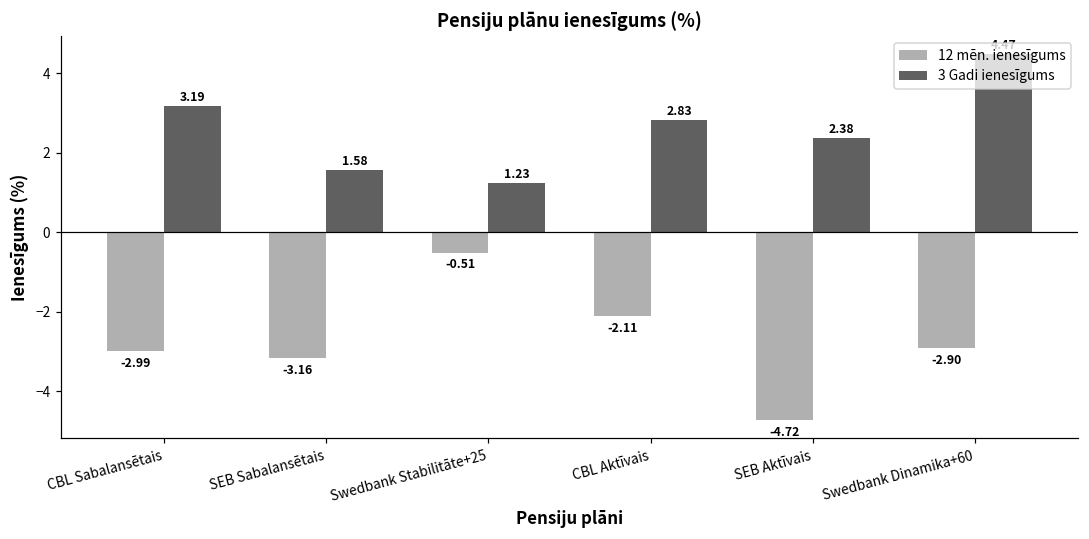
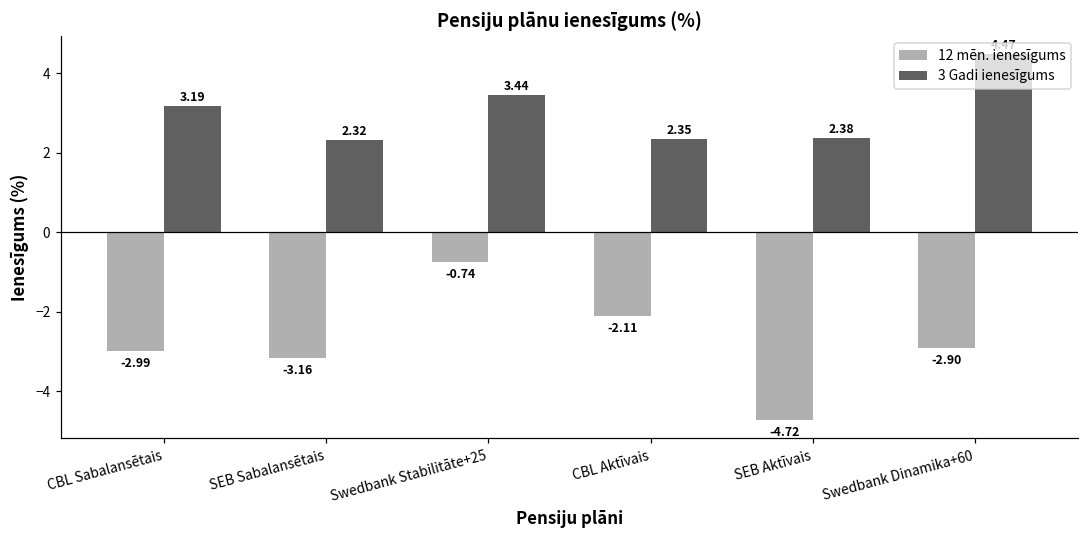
  {
    "12 mēn. ienesīgums": {
      "CBL Sabalansētais": -2.99,
      "SEB Sabalansētais": -3.16,
-     "Swedbank Stabilitāte+25": -0.51,
+     "Swedbank Stabilitāte+25": -0.74,
      "CBL Aktīvais": -2.11,
      "SEB Aktīvais": -4.72,
      "Swedbank Dinamika+60": -2.90
    },
    "3 Gadi ienesīgums": {
      "CBL Sabalansētais": 3.19,
-     "SEB Sabalansētais": 1.58,
-     "Swedbank Stabilitāte+25": 1.23,
-     "CBL Aktīvais": 2.83,
+     "SEB Sabalansētais": 2.32,
+     "Swedbank Stabilitāte+25": 3.44,
+     "CBL Aktīvais": 2.35,
      "SEB Aktīvais": 2.38
    }
  }
